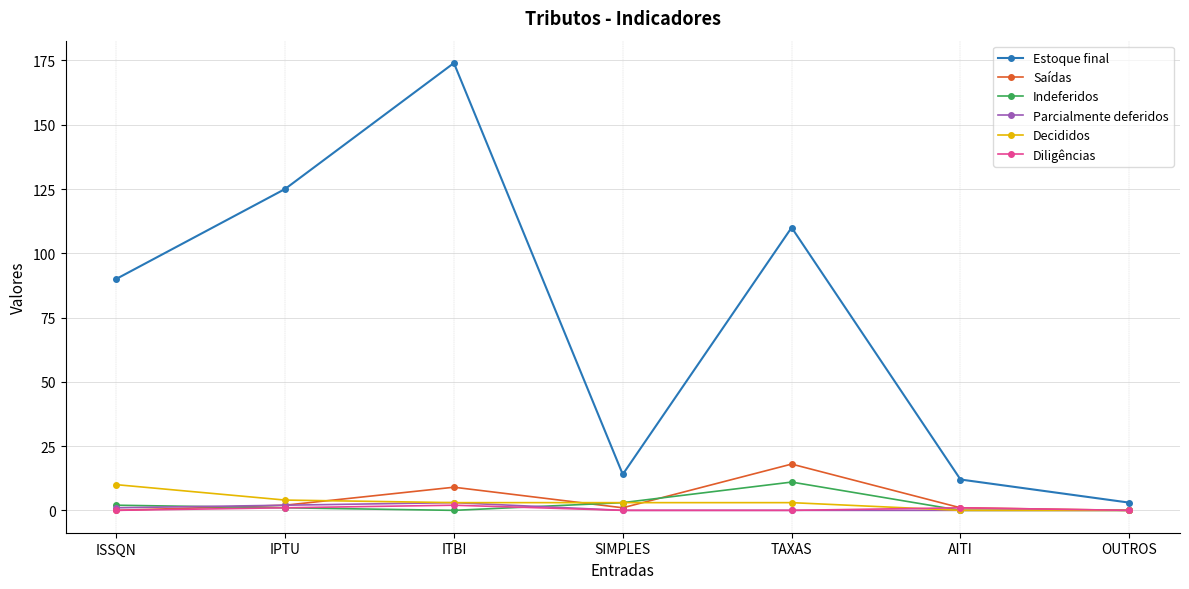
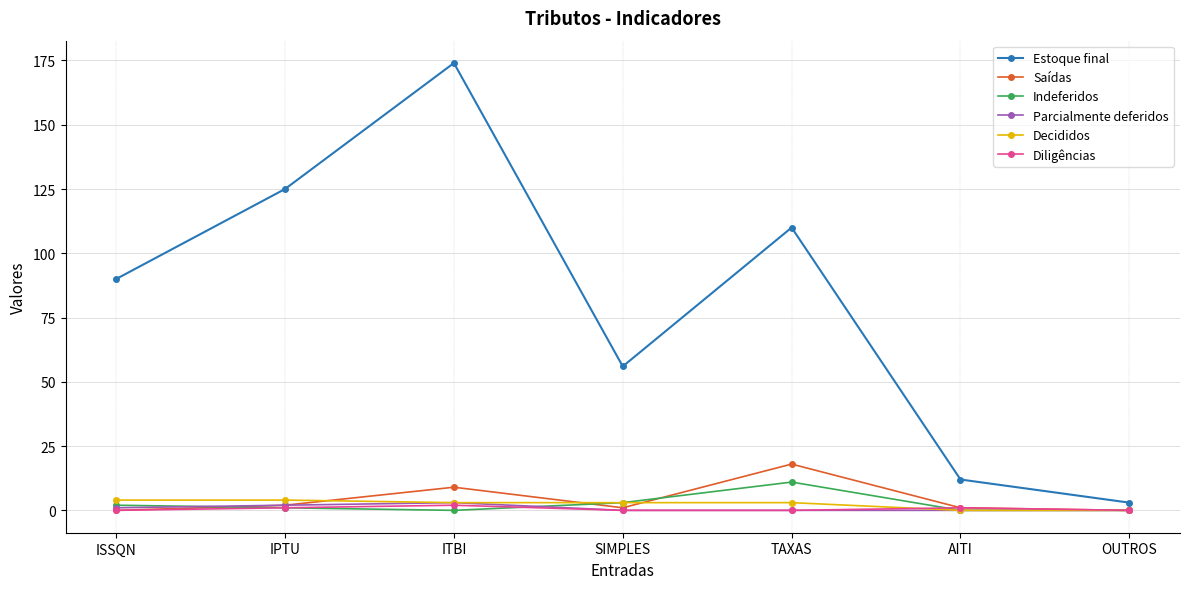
  {
    "Estoque final": {
      "ISSQN": 90,
      "IPTU": 125,
      "ITBI": 174,
-     "SIMPLES": 14,
+     "SIMPLES": 56,
      "TAXAS": 110,
      "AITI": 12,
      "OUTROS": 3
    },
    "Saídas": {
      "ITBI": 9,
      "SIMPLES": 1,
      "TAXAS": 18
    },
    "Indeferidos": {
      "ISSQN": 2,
      "ITBI": 0,
      "TAXAS": 11
    },
    "Parcialmente deferidos": {
      "ISSQN": 1
    },
    "Decididos": {
-     "ISSQN": 10,
+     "ISSQN": 4,
      "IPTU": 4,
      "TAXAS": 3
    },
    "Diligências": {
      "ITBI": 2
    }
  }
